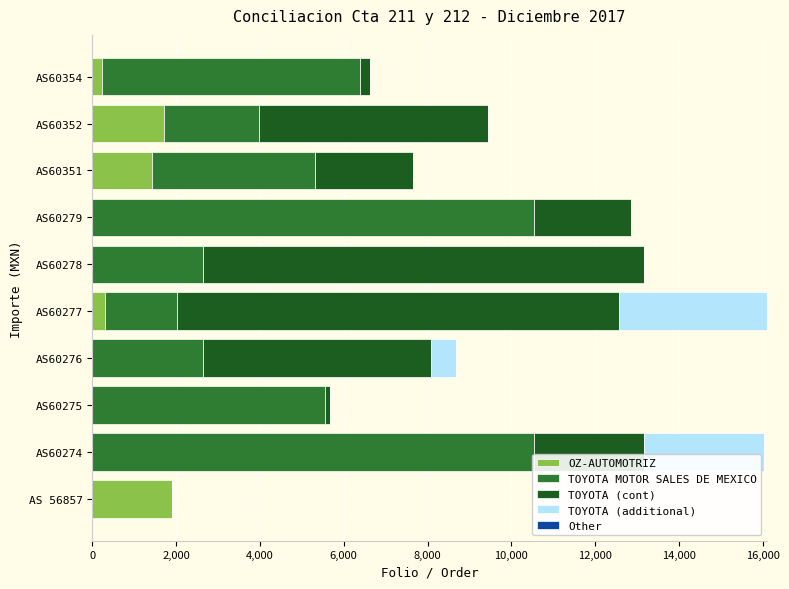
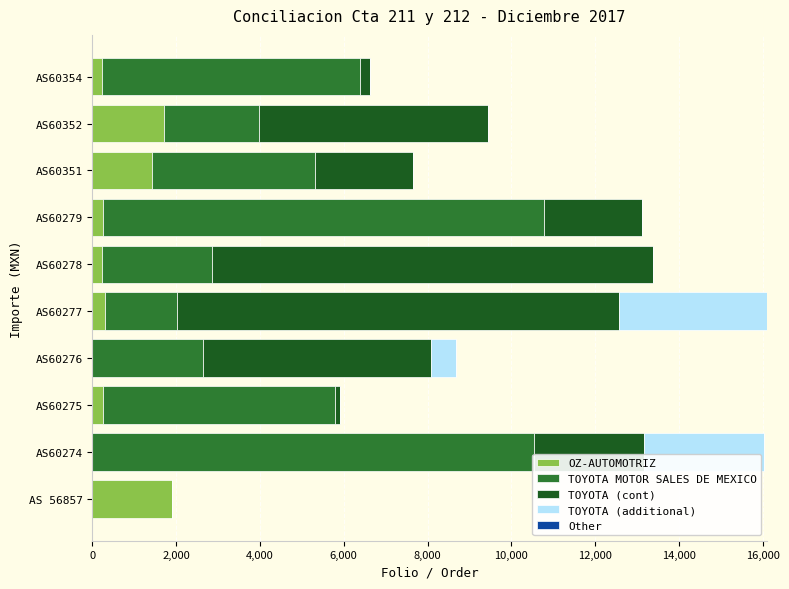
  {
    "OZ-AUTOMOTRIZ": {
      "AS60354": "200",
      "AS60352": "1,700",
      "AS60351": "1,400",
-     "AS60279": "0",
-     "AS60278": "0",
+     "AS60279": "300",
+     "AS60278": "200",
      "AS60277": "300",
      "AS60276": "0",
-     "AS60275": "0",
+     "AS60275": "200",
      "AS60274": "0",
      "AS 56857": "1,900"
    },
    "Other": {
      "AS60354": "0",
      "AS60352": "0",
      "AS60351": "0",
      "AS60279": "0",
      "AS60278": "0",
      "AS60275": "0",
      "AS 56857": "0"
    }
  }
